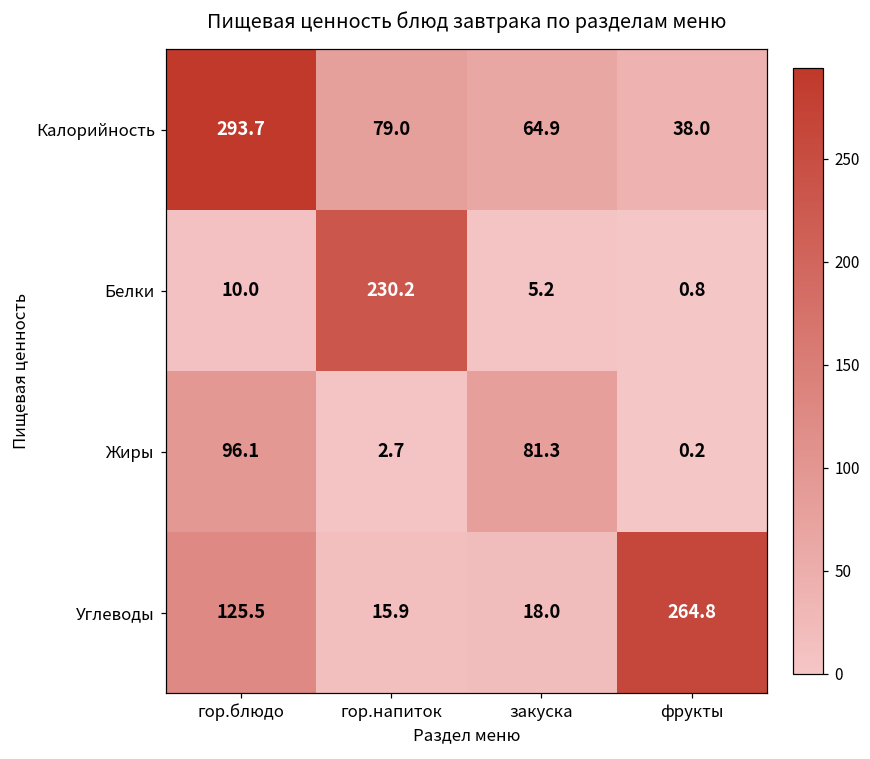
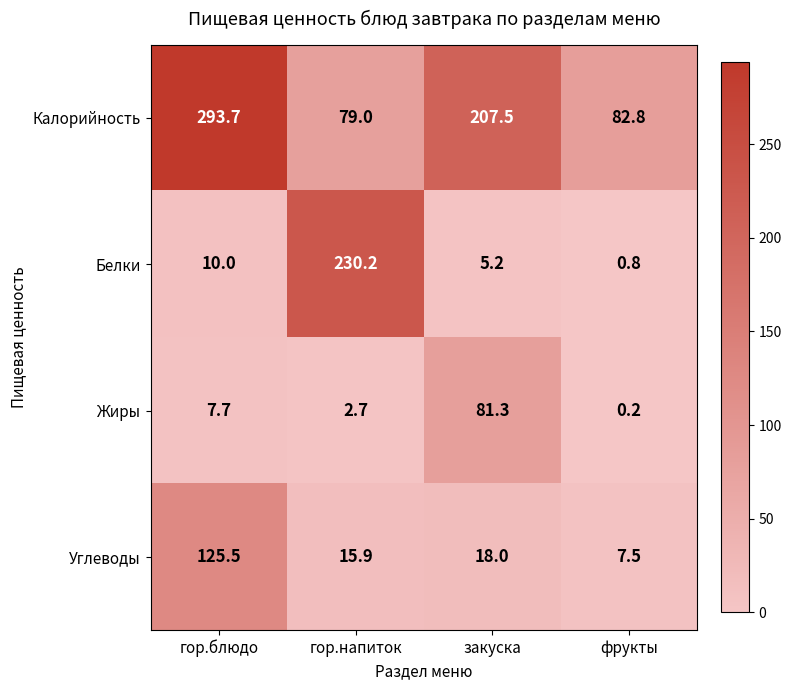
  {
    "Калорийность": {
      "гор.блюдо": 293.7,
      "гор.напиток": 79.0,
-     "закуска": 64.9,
-     "фрукты": 38.0
+     "закуска": 207.5,
+     "фрукты": 82.8
    },
    "Белки": {
      "гор.блюдо": 10.0,
      "гор.напиток": 230.2,
      "закуска": 5.2,
      "фрукты": 0.8
    },
    "Жиры": {
-     "гор.блюдо": 96.1,
+     "гор.блюдо": 7.7,
      "гор.напиток": 2.7,
      "закуска": 81.3,
      "фрукты": 0.2
    },
    "Углеводы": {
      "гор.блюдо": 125.5,
      "гор.напиток": 15.9,
      "закуска": 18.0,
-     "фрукты": 264.8
+     "фрукты": 7.5
    }
  }
